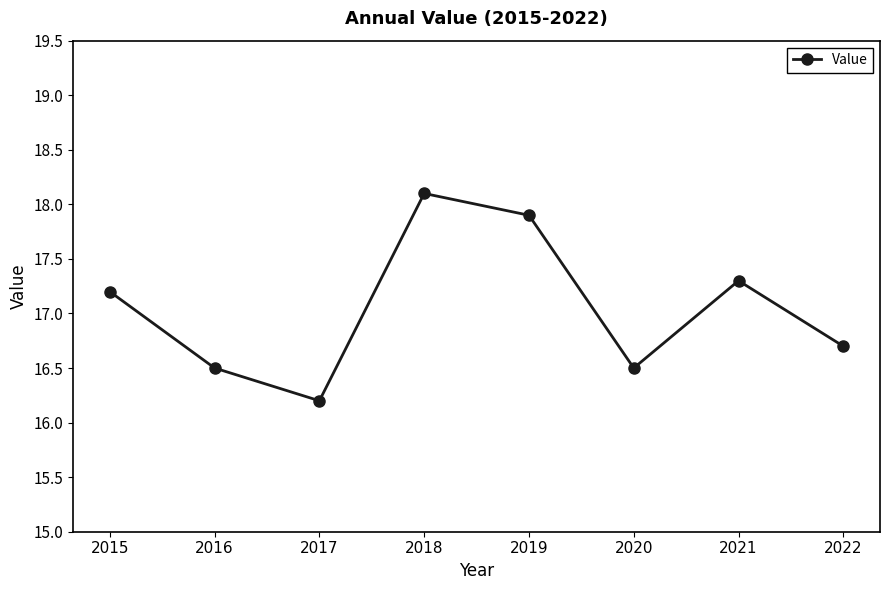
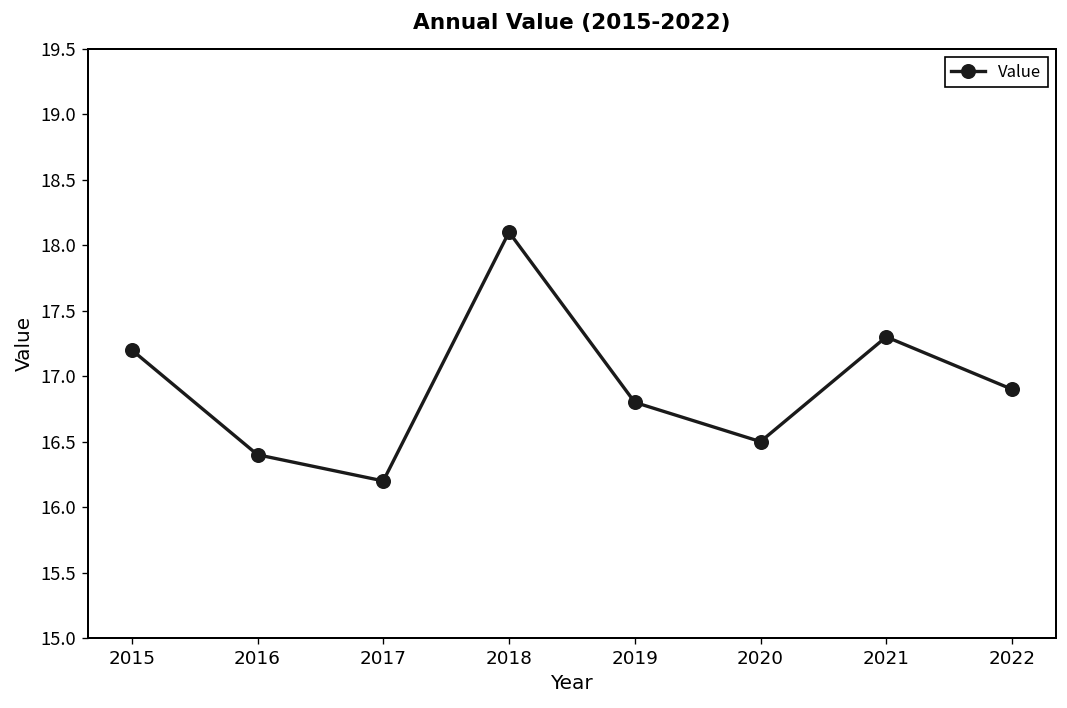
  {
    "2015": 17.2,
-   "2016": 16.5,
+   "2016": 16.4,
    "2017": 16.2,
    "2018": 18.1,
-   "2019": 17.9,
+   "2019": 16.8,
    "2020": 16.5,
    "2021": 17.3,
-   "2022": 16.7
+   "2022": 16.9
  }
